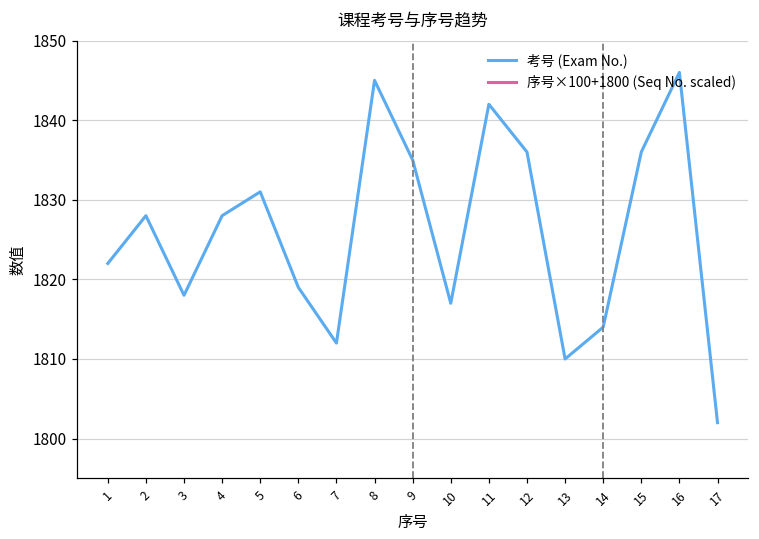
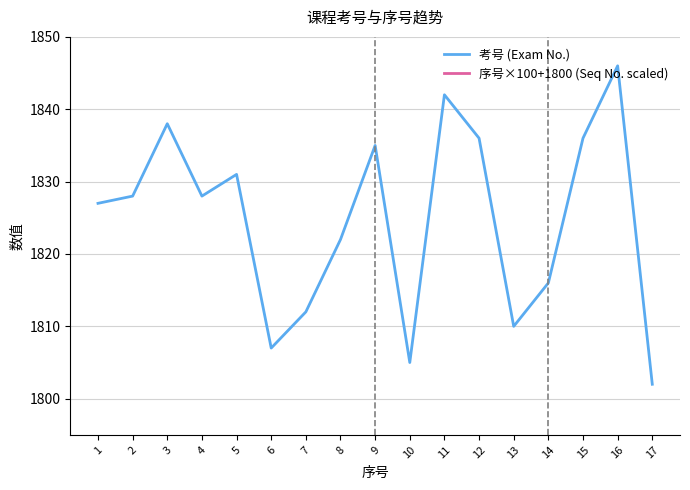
  {
    "考号 (Exam No.)": {
-     "1": 1822,
+     "1": 1827,
      "2": 1828,
-     "3": 1818,
+     "3": 1838,
      "4": 1828,
      "5": 1831,
-     "6": 1819,
+     "6": 1807,
      "7": 1812,
-     "8": 1845,
+     "8": 1822,
      "9": 1835,
-     "10": 1817,
+     "10": 1805,
      "11": 1842,
      "12": 1836,
      "13": 1810,
-     "14": 1814,
+     "14": 1816,
      "15": 1836,
      "16": 1846,
      "17": 1802
    }
  }
